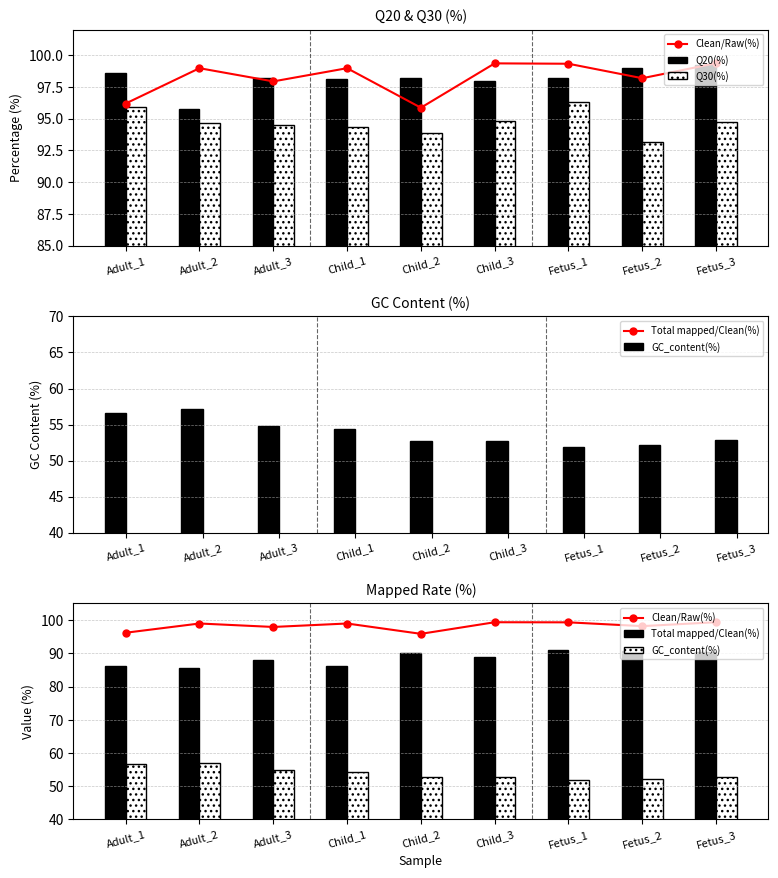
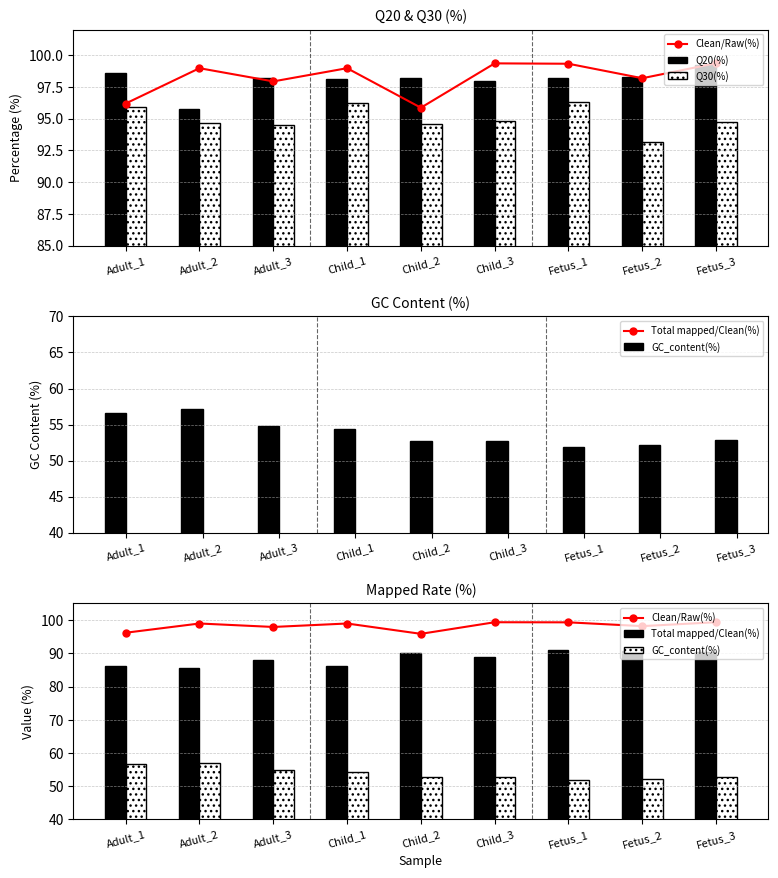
  {
    "Q20 & Q30 (%)": {
      "Q20(%)": {
        "Adult_1": 98.6,
        "Adult_2": 95.7,
        "Adult_3": 98.2,
        "Child_1": 98.1,
        "Child_2": 98.2,
        "Child_3": 98.0,
        "Fetus_1": 98.2,
-       "Fetus_2": 99.0
+       "Fetus_2": 98.3
      },
      "Clean/Raw(%)": {
        "Adult_1": 96.2,
        "Adult_2": 99.0,
        "Adult_3": 97.9,
        "Child_1": 99.0,
        "Child_2": 95.9,
        "Child_3": 99.3,
        "Fetus_1": 99.3,
        "Fetus_2": 98.2
      },
      "Q30(%)": {
        "Adult_1": 95.9,
        "Adult_2": 94.6,
        "Adult_3": 94.5,
-       "Child_1": 94.4,
-       "Child_2": 93.9,
+       "Child_1": 96.2,
+       "Child_2": 94.5,
        "Child_3": 94.8,
        "Fetus_1": 96.3,
        "Fetus_2": 93.2,
        "Fetus_3": 94.7
      }
    },
    "Mapped Rate (%)": {
      "Total mapped/Clean(%)": {
        "Adult_1": 86,
        "Adult_2": 86,
        "Adult_3": 88,
        "Child_1": 86,
        "Child_2": 90,
        "Child_3": 89,
        "Fetus_1": 91
      },
      "Clean/Raw(%)": {
        "Adult_1": 96,
        "Adult_2": 99,
        "Adult_3": 98,
        "Child_1": 99,
        "Child_2": 96,
        "Child_3": 99,
        "Fetus_1": 99
      },
      "GC_content(%)": {
        "Adult_1": 57,
        "Adult_2": 57,
        "Adult_3": 55,
        "Child_1": 54,
        "Child_2": 53,
        "Child_3": 53,
        "Fetus_1": 52,
        "Fetus_2": 52,
        "Fetus_3": 53
      }
    }
  }
